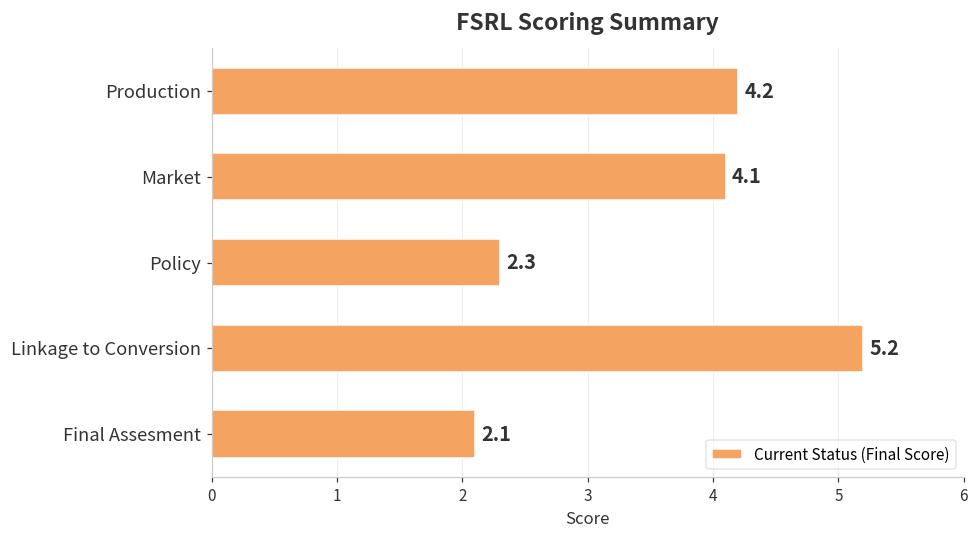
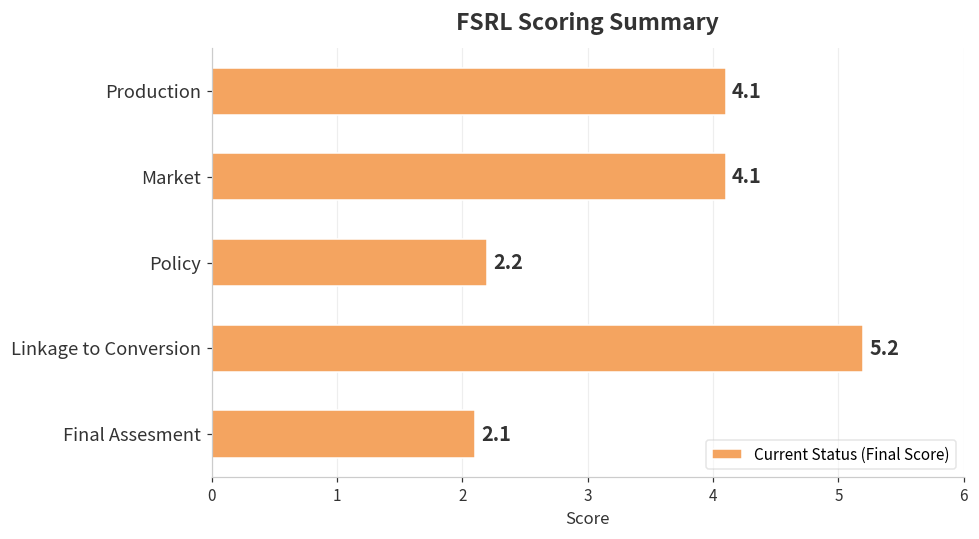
  {
-   "Production": 4.2,
+   "Production": 4.1,
    "Market": 4.1,
-   "Policy": 2.3,
+   "Policy": 2.2,
    "Linkage to Conversion": 5.2,
    "Final Assesment": 2.1
  }
